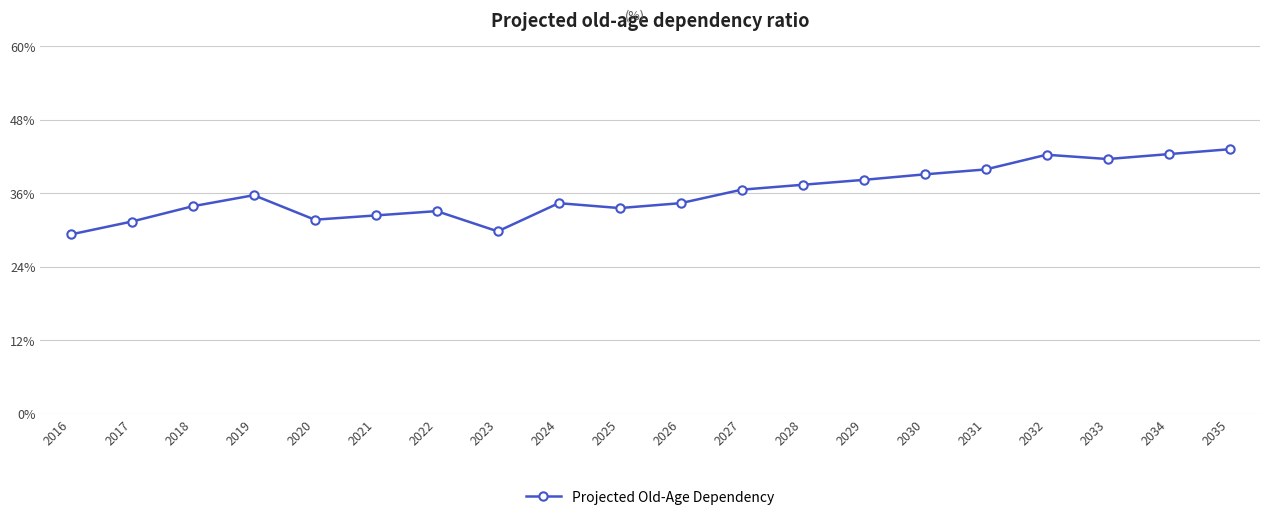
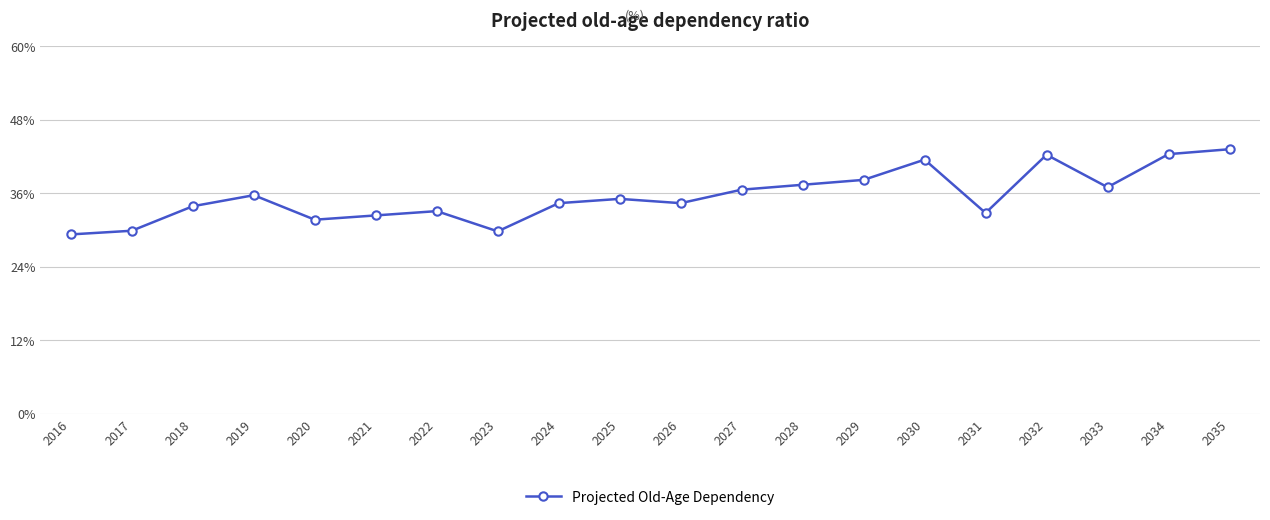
  {
    "2016": "29%",
-   "2017": "31%",
+   "2017": "30%",
    "2018": "34%",
    "2019": "36%",
    "2020": "32%",
    "2021": "32%",
    "2022": "33%",
    "2023": "30%",
    "2024": "34%",
-   "2025": "34%",
+   "2025": "35%",
    "2026": "34%",
    "2027": "37%",
    "2028": "37%",
    "2029": "38%",
-   "2030": "39%",
-   "2031": "40%",
+   "2030": "42%",
+   "2031": "33%",
    "2032": "42%",
-   "2033": "42%",
+   "2033": "37%",
    "2034": "42%",
    "2035": "43%"
  }
